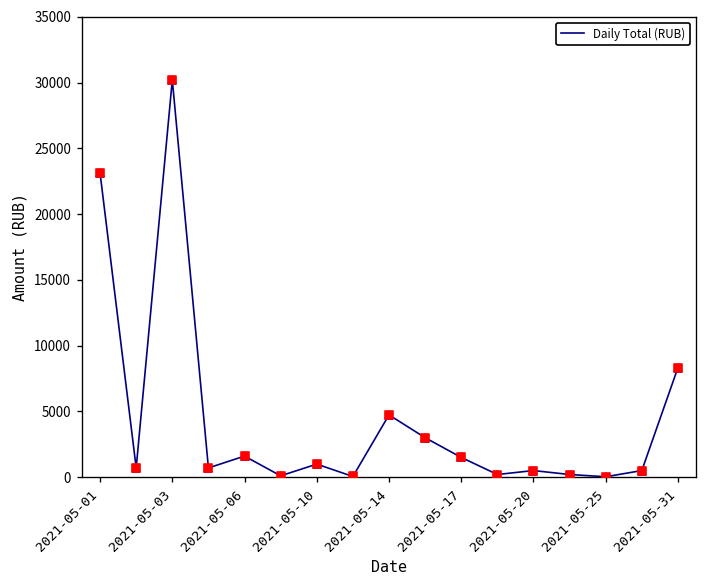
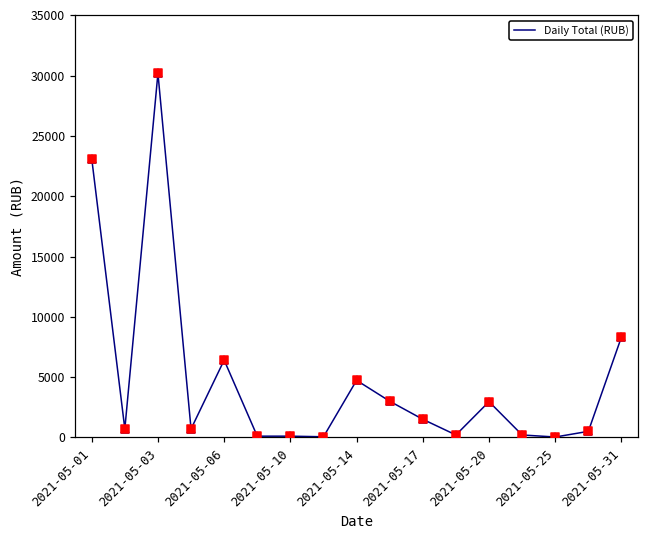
  {
    "2021-05-01": 23100,
    "2021-05-03": 30200,
-   "2021-05-06": 1600,
-   "2021-05-10": 1000,
+   "2021-05-06": 6400,
+   "2021-05-10": 100,
    "2021-05-14": 4700,
    "2021-05-17": 1500,
-   "2021-05-20": 500,
+   "2021-05-20": 3000,
    "2021-05-25": 0,
    "2021-05-31": 8300
  }
